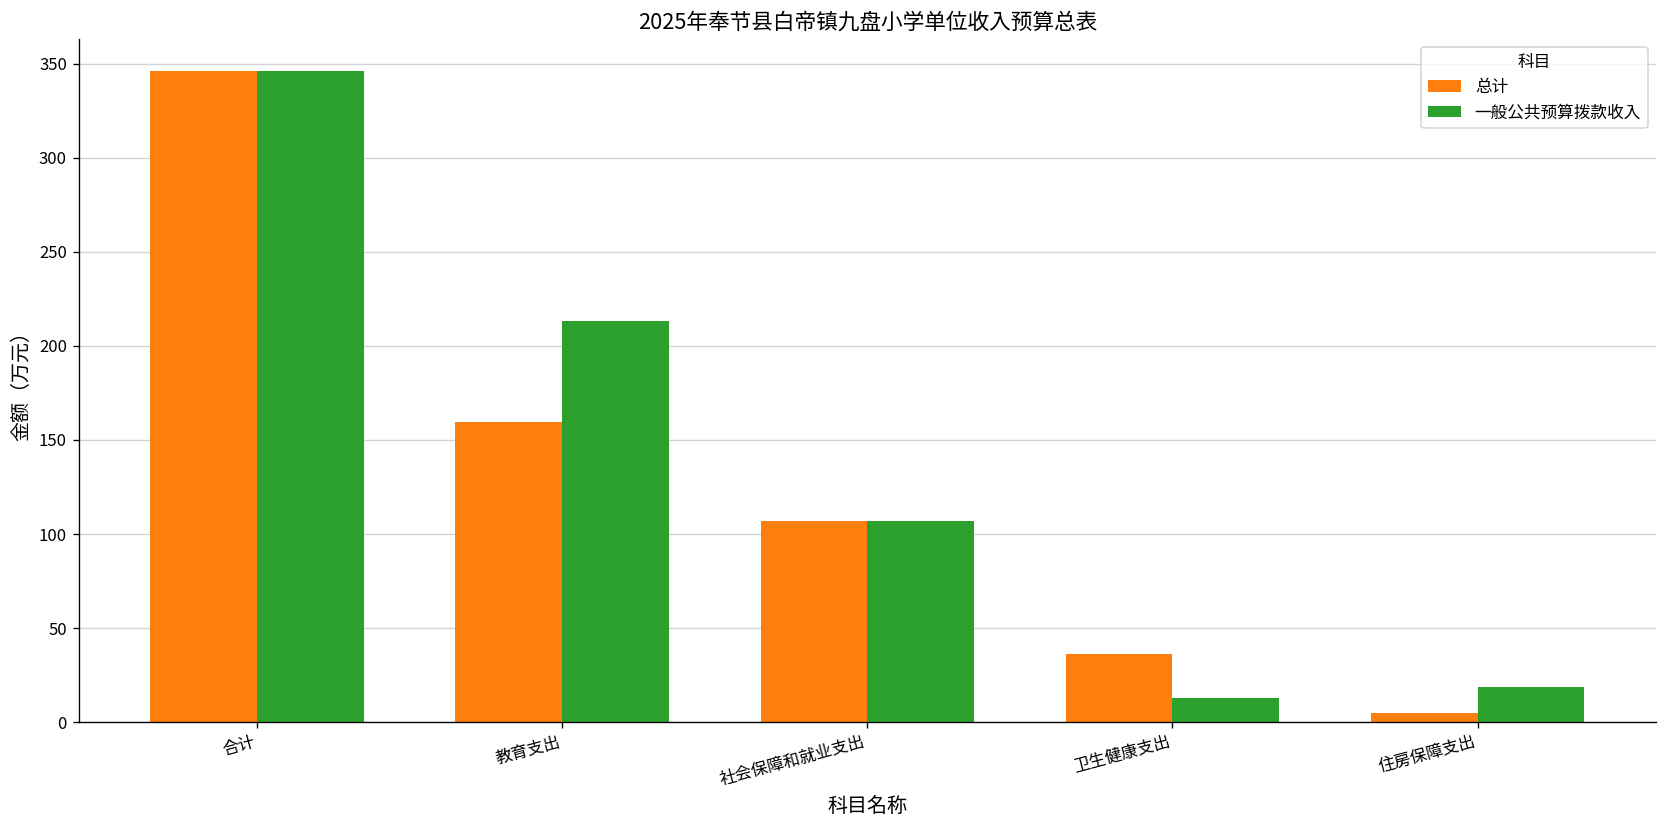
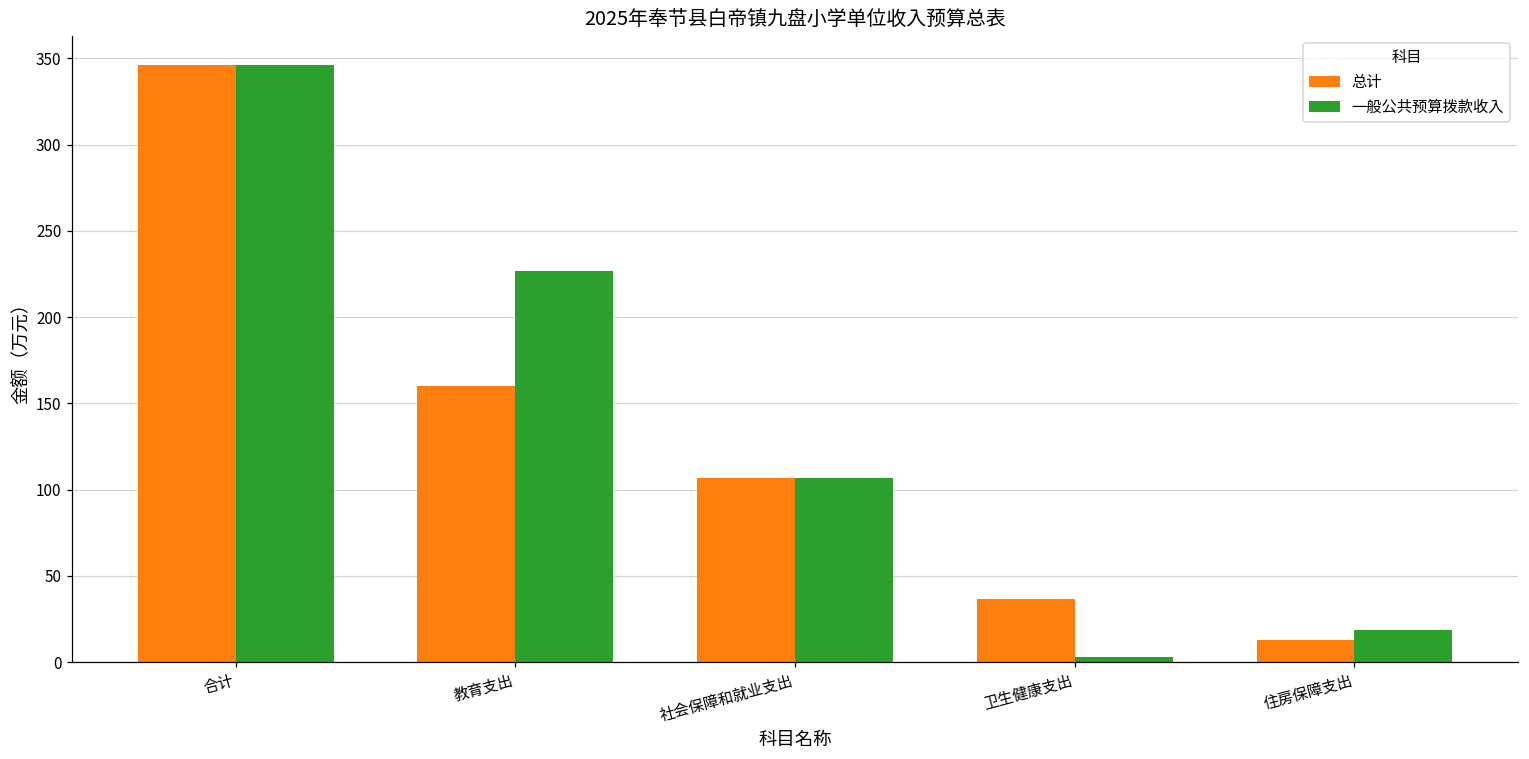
  {
    "总计": {
      "合计": 346,
      "教育支出": 160,
      "社会保障和就业支出": 107,
      "卫生健康支出": 36,
-     "住房保障支出": 5
+     "住房保障支出": 13
    },
    "一般公共预算拨款收入": {
      "合计": 346,
-     "教育支出": 213,
+     "教育支出": 227,
      "社会保障和就业支出": 107,
-     "卫生健康支出": 13,
+     "卫生健康支出": 3,
      "住房保障支出": 19
    }
  }
